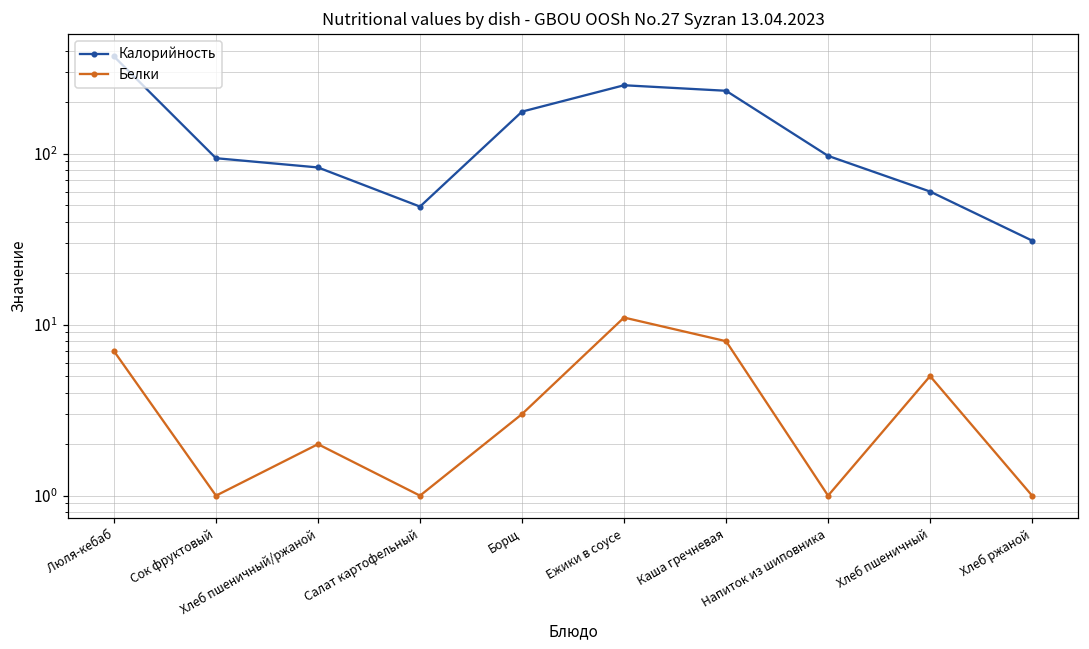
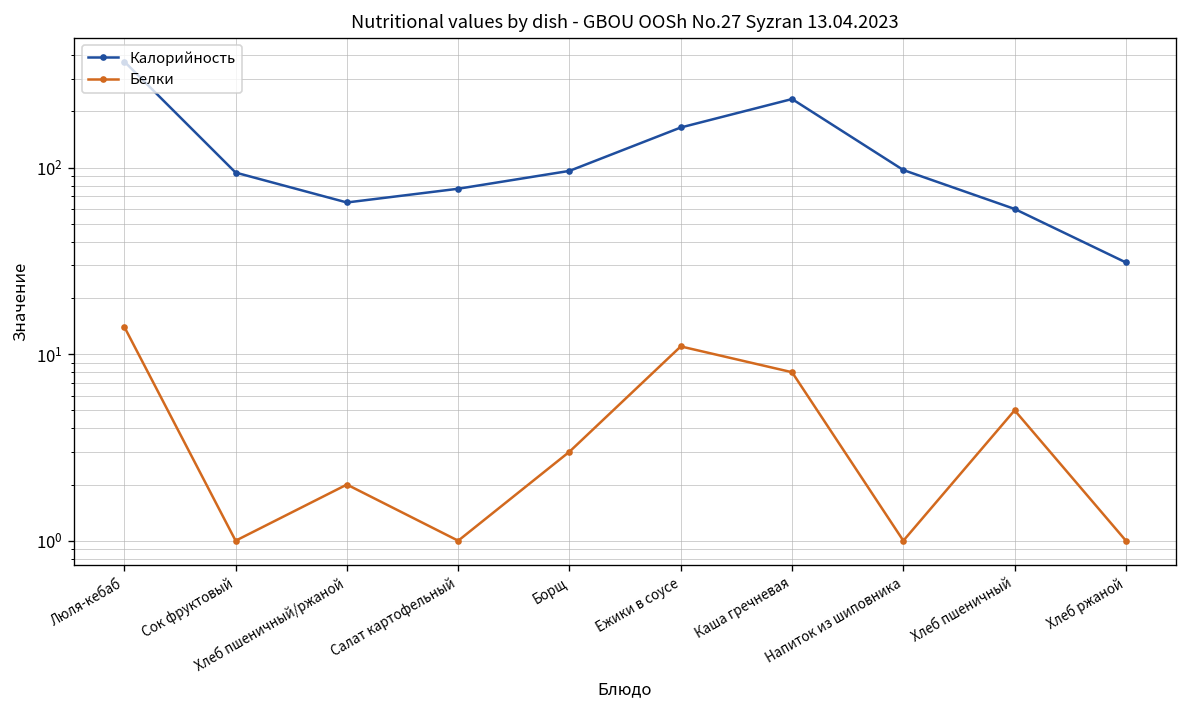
  {
    "Калорийность": {
      "Сок фруктовый": 90,
-     "Хлеб пшеничный/ржаной": 80,
-     "Салат картофельный": 49,
-     "Борщ": 180,
-     "Ежики в соусе": 250,
+     "Хлеб пшеничный/ржаной": 65,
+     "Салат картофельный": 80,
+     "Борщ": 100,
+     "Ежики в соусе": 160,
      "Каша гречневая": 230,
      "Напиток из шиповника": 100,
      "Хлеб пшеничный": 60,
      "Хлеб ржаной": 31
    },
    "Белки": {
-     "Люля-кебаб": 7,
+     "Люля-кебаб": 14,
      "Сок фруктовый": 1,
      "Хлеб пшеничный/ржаной": 2,
      "Салат картофельный": 1,
      "Борщ": 3,
      "Ежики в соусе": 11,
      "Каша гречневая": 8,
      "Напиток из шиповника": 1,
      "Хлеб пшеничный": 5,
      "Хлеб ржаной": 1
    }
  }
